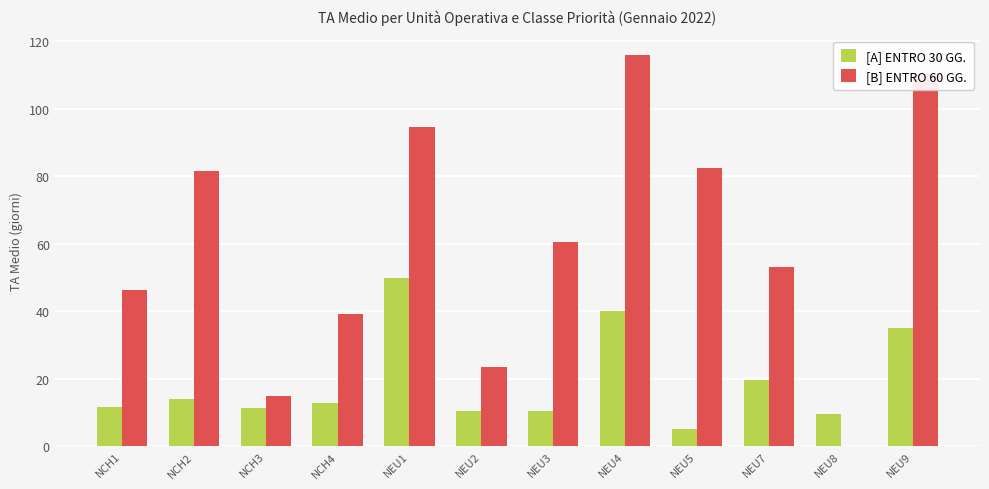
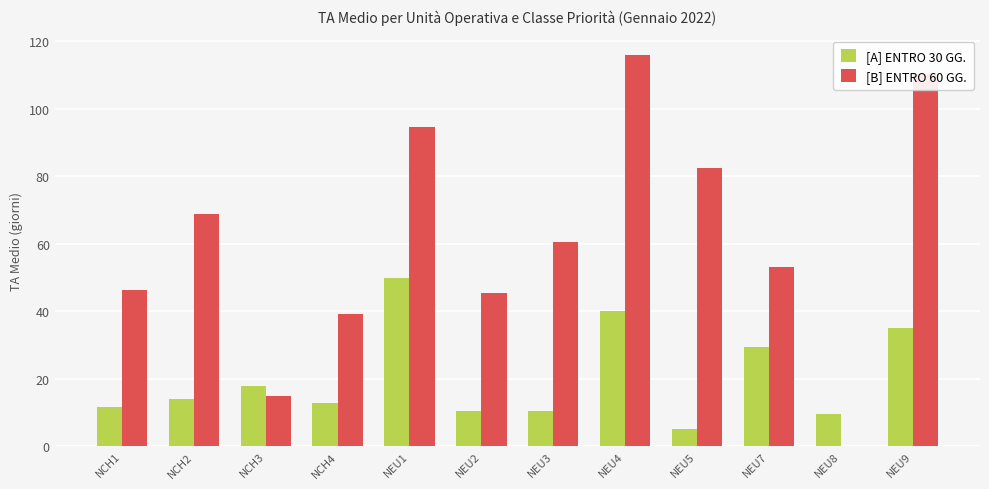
  {
    "[A] ENTRO 30 GG.": {
      "NCH1": 12,
      "NCH2": 14,
-     "NCH3": 11,
+     "NCH3": 18,
      "NCH4": 13,
      "NEU1": 50,
      "NEU2": 10,
      "NEU3": 10,
      "NEU4": 40,
      "NEU5": 5,
-     "NEU7": 20,
+     "NEU7": 30,
      "NEU8": 10,
      "NEU9": 35
    },
    "[B] ENTRO 60 GG.": {
      "NCH1": 46,
-     "NCH2": 82,
+     "NCH2": 69,
      "NCH3": 15,
      "NCH4": 39,
      "NEU1": 95,
-     "NEU2": 23,
+     "NEU2": 45,
      "NEU3": 61,
      "NEU4": 116,
      "NEU5": 83,
      "NEU7": 53,
      "NEU8": 0
    }
  }
